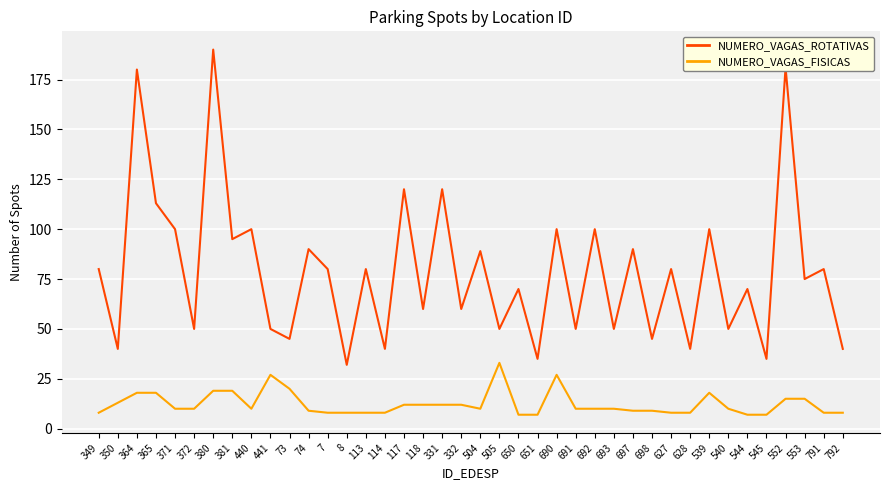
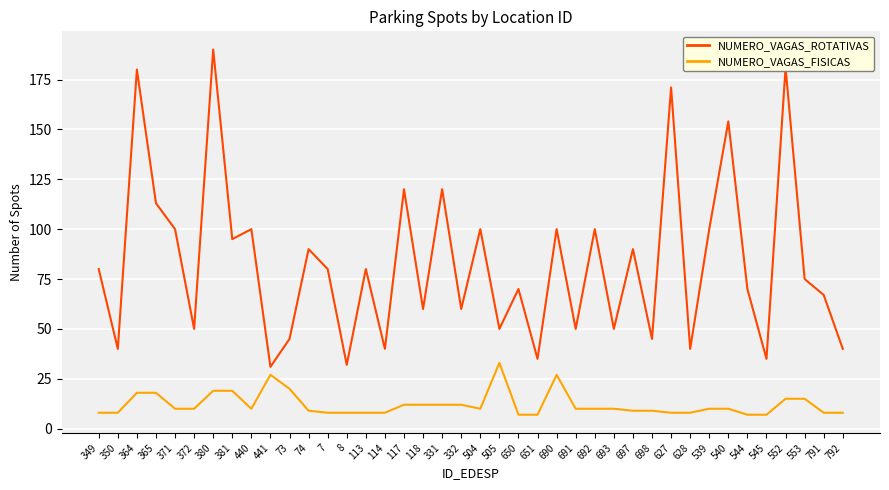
  {
    "NUMERO_VAGAS_ROTATIVAS": {
      "349": 80,
      "350": 40,
      "364": 180,
      "365": 113,
      "371": 100,
      "372": 50,
      "380": 190,
      "381": 95,
      "440": 100,
-     "441": 50,
+     "441": 31,
      "73": 45,
      "74": 90,
      "7": 80,
      "8": 32,
      "113": 80,
      "114": 40,
      "117": 120,
      "118": 60,
      "331": 120,
      "332": 60,
-     "504": 89,
+     "504": 100,
      "505": 50,
      "650": 70,
      "651": 35,
      "690": 100,
      "691": 50,
      "692": 100,
      "693": 50,
      "697": 90,
      "698": 45,
-     "627": 80,
+     "627": 171,
      "628": 40,
      "539": 100,
-     "540": 50,
+     "540": 154,
      "544": 70,
      "545": 35,
      "553": 75,
-     "791": 80,
+     "791": 67,
      "792": 40
    },
    "NUMERO_VAGAS_FISICAS": {
      "349": 8,
-     "350": 13,
+     "350": 8,
      "364": 18,
      "365": 18,
      "371": 10,
      "372": 10,
      "380": 19,
      "381": 19,
      "440": 10,
      "441": 27,
      "73": 20,
      "74": 9,
      "7": 8,
      "8": 8,
      "113": 8,
      "114": 8,
      "117": 12,
      "118": 12,
      "331": 12,
      "332": 12,
      "504": 10,
      "505": 33,
      "650": 7,
      "651": 7,
      "690": 27,
      "691": 10,
      "692": 10,
      "693": 10,
      "697": 9,
      "698": 9,
      "627": 8,
      "628": 8,
-     "539": 18,
+     "539": 10,
      "540": 10,
      "544": 7,
      "545": 7,
      "552": 15,
      "553": 15,
      "791": 8,
      "792": 8
    }
  }
